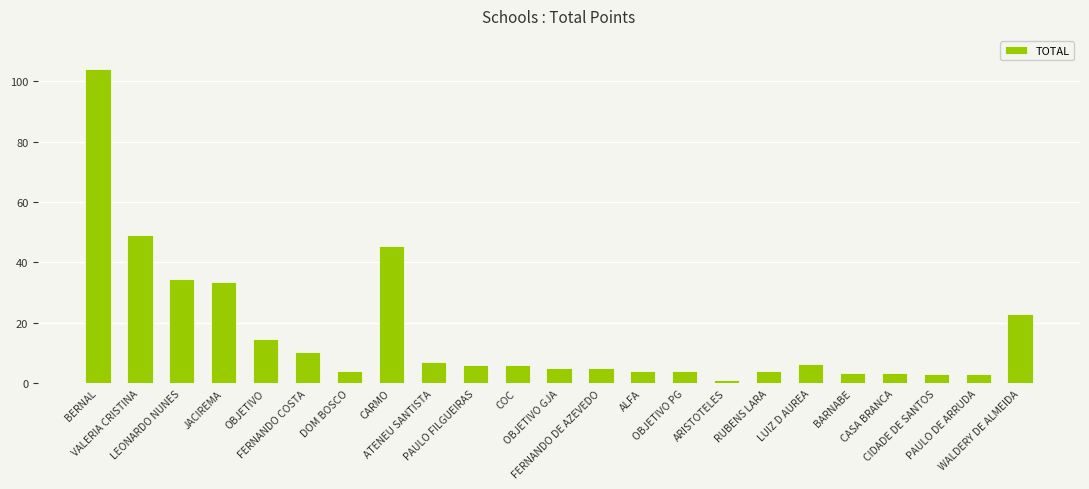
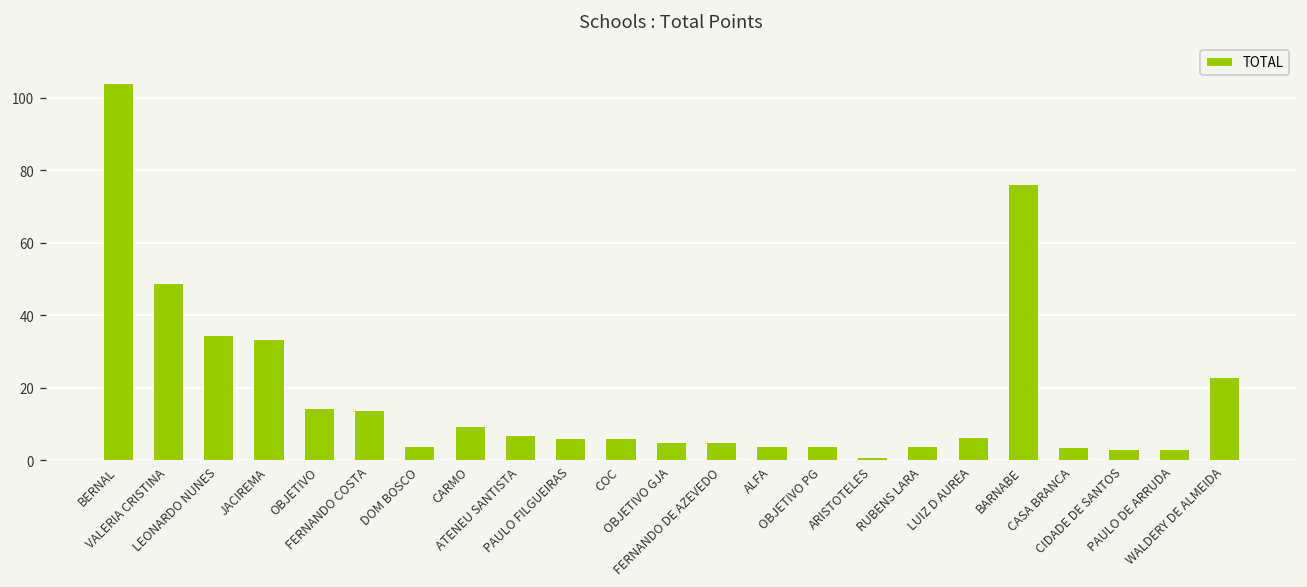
  {
    "BERNAL": 104,
    "VALERIA CRISTINA": 49,
    "LEONARDO NUNES": 35,
    "JACIREMA": 34,
    "OBJETIVO": 15,
-   "FERNANDO COSTA": 11,
+   "FERNANDO COSTA": 14,
    "DOM BOSCO": 4,
-   "CARMO": 45,
+   "CARMO": 10,
    "ATENEU SANTISTA": 7,
    "PAULO FILGUEIRAS": 6,
    "COC": 6,
    "OBJETIVO GJA": 5,
    "FERNANDO DE AZEVEDO": 5,
    "ALFA": 4,
    "OBJETIVO PG": 4,
    "ARISTOTELES": 1,
    "RUBENS LARA": 4,
    "LUIZ D AUREA": 7,
-   "BARNABE": 4,
+   "BARNABE": 76,
    "CASA BRANCA": 4,
    "CIDADE DE SANTOS": 3,
    "PAULO DE ARRUDA": 3,
    "WALDERY DE ALMEIDA": 23
  }
